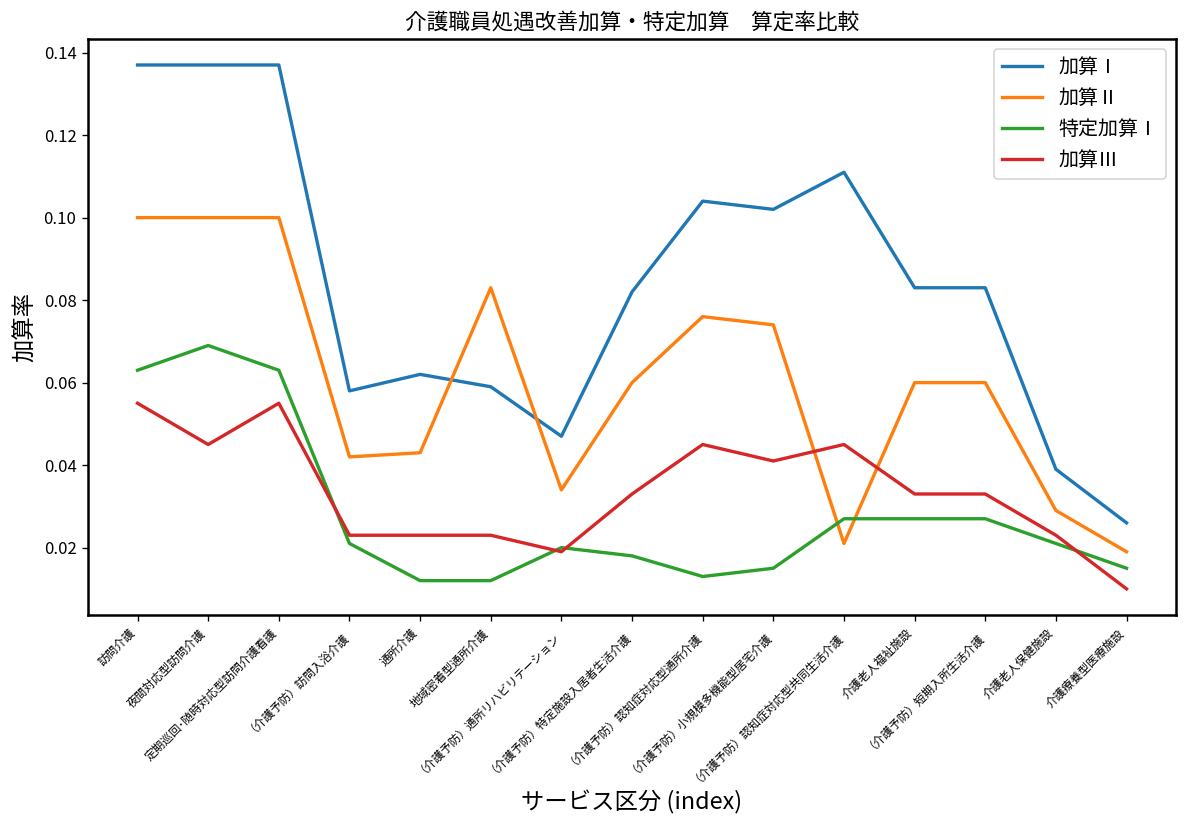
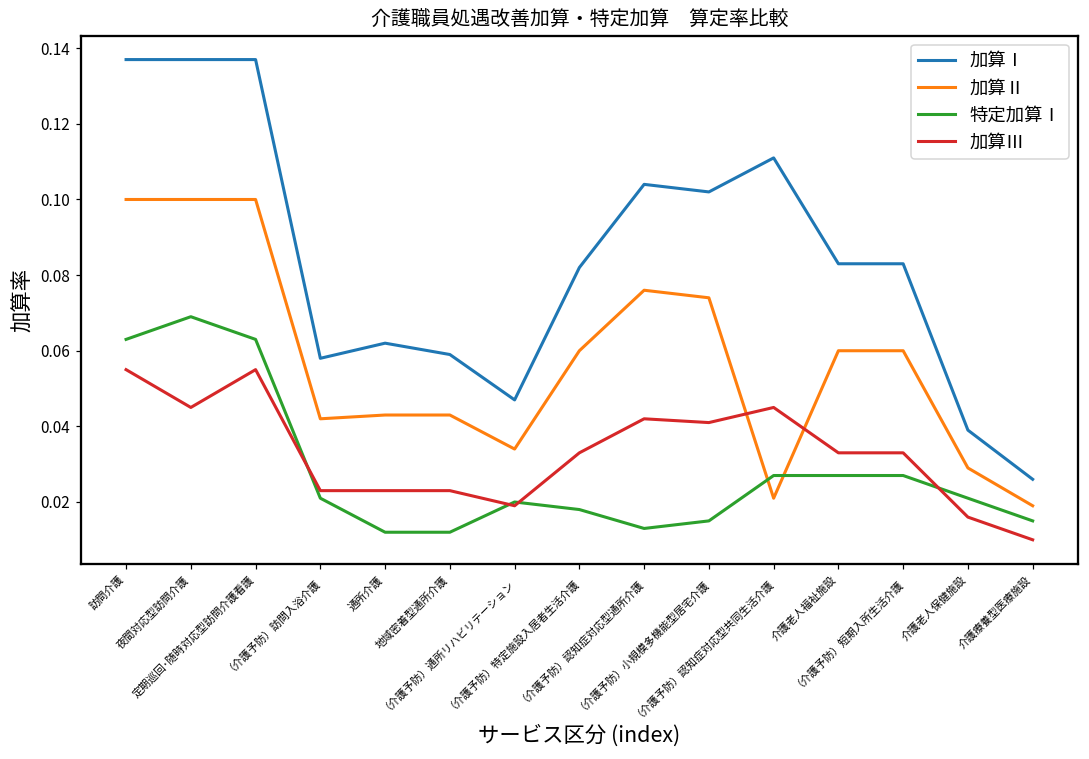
  {
    "加算Ⅰ": {
      "訪問介護": 0.137,
      "夜間対応型訪問介護": 0.137,
      "定期巡回･随時対応型訪問介護看護": 0.137,
      "（介護予防）訪問入浴介護": 0.058,
      "通所介護": 0.062,
      "地域密着型通所介護": 0.059,
      "（介護予防）通所リハビリテーション": 0.047,
      "（介護予防）特定施設入居者生活介護": 0.082,
      "（介護予防）認知症対応型通所介護": 0.104,
      "（介護予防）小規模多機能型居宅介護": 0.102,
      "（介護予防）認知症対応型共同生活介護": 0.111,
      "介護老人福祉施設": 0.083,
      "（介護予防）短期入所生活介護": 0.083,
      "介護老人保健施設": 0.039,
      "介護療養型医療施設": 0.026
    },
    "加算Ⅱ": {
      "訪問介護": 0.100,
      "夜間対応型訪問介護": 0.100,
      "定期巡回･随時対応型訪問介護看護": 0.100,
      "（介護予防）訪問入浴介護": 0.042,
      "通所介護": 0.043,
-     "地域密着型通所介護": 0.083,
+     "地域密着型通所介護": 0.043,
      "（介護予防）通所リハビリテーション": 0.034,
      "（介護予防）特定施設入居者生活介護": 0.060,
      "（介護予防）認知症対応型通所介護": 0.076,
      "（介護予防）小規模多機能型居宅介護": 0.074,
      "（介護予防）認知症対応型共同生活介護": 0.021,
      "介護老人福祉施設": 0.060,
      "（介護予防）短期入所生活介護": 0.060,
      "介護老人保健施設": 0.029,
      "介護療養型医療施設": 0.019
    },
    "特定加算Ⅰ": {
      "訪問介護": 0.063,
      "夜間対応型訪問介護": 0.069,
      "定期巡回･随時対応型訪問介護看護": 0.063,
      "（介護予防）訪問入浴介護": 0.021,
      "通所介護": 0.012,
      "地域密着型通所介護": 0.012,
      "（介護予防）通所リハビリテーション": 0.020,
      "（介護予防）特定施設入居者生活介護": 0.018,
      "（介護予防）認知症対応型通所介護": 0.013,
      "（介護予防）小規模多機能型居宅介護": 0.015,
      "（介護予防）認知症対応型共同生活介護": 0.027,
      "介護老人福祉施設": 0.027,
      "（介護予防）短期入所生活介護": 0.027,
      "介護老人保健施設": 0.021,
      "介護療養型医療施設": 0.015
    },
    "加算Ⅲ": {
      "訪問介護": 0.055,
      "夜間対応型訪問介護": 0.045,
      "定期巡回･随時対応型訪問介護看護": 0.055,
      "（介護予防）訪問入浴介護": 0.023,
      "通所介護": 0.023,
      "地域密着型通所介護": 0.023,
      "（介護予防）通所リハビリテーション": 0.019,
      "（介護予防）特定施設入居者生活介護": 0.033,
-     "（介護予防）認知症対応型通所介護": 0.045,
+     "（介護予防）認知症対応型通所介護": 0.042,
      "（介護予防）小規模多機能型居宅介護": 0.041,
      "（介護予防）認知症対応型共同生活介護": 0.045,
      "介護老人福祉施設": 0.033,
      "（介護予防）短期入所生活介護": 0.033,
-     "介護老人保健施設": 0.023,
+     "介護老人保健施設": 0.016,
      "介護療養型医療施設": 0.010
    }
  }
